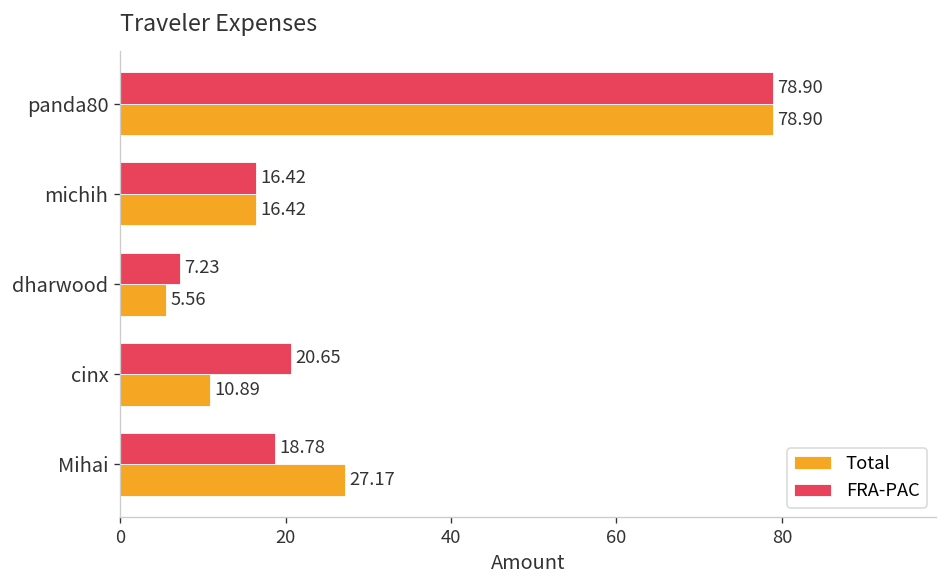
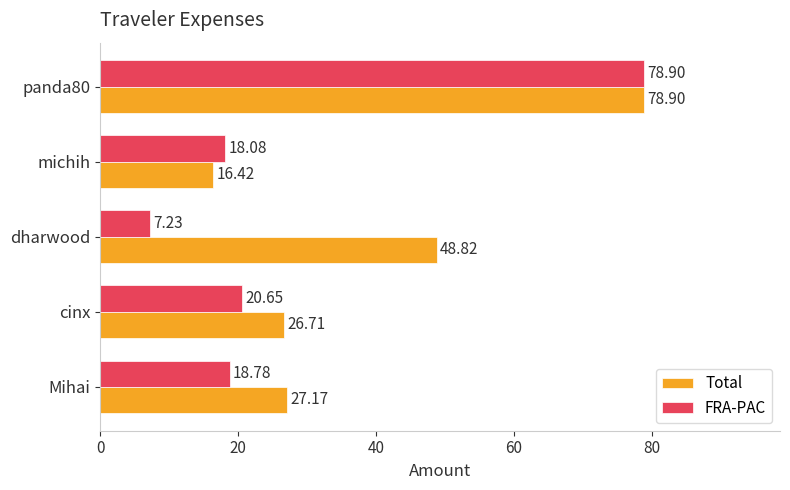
  {
    "Total": {
      "panda80": 78.90,
      "michih": 16.42,
-     "dharwood": 5.56,
-     "cinx": 10.89,
+     "dharwood": 48.82,
+     "cinx": 26.71,
      "Mihai": 27.17
    },
    "FRA-PAC": {
      "panda80": 78.90,
-     "michih": 16.42,
+     "michih": 18.08,
      "dharwood": 7.23,
      "cinx": 20.65,
      "Mihai": 18.78
    }
  }
